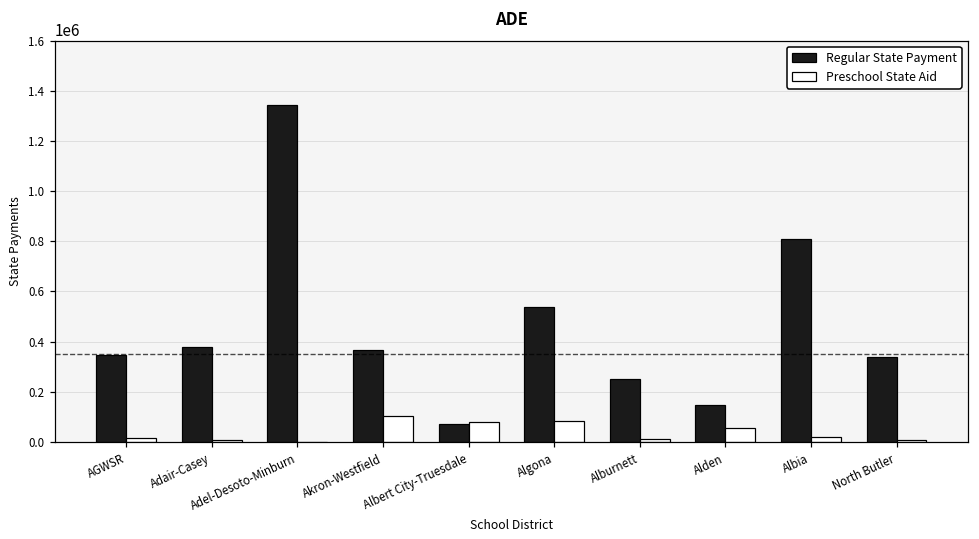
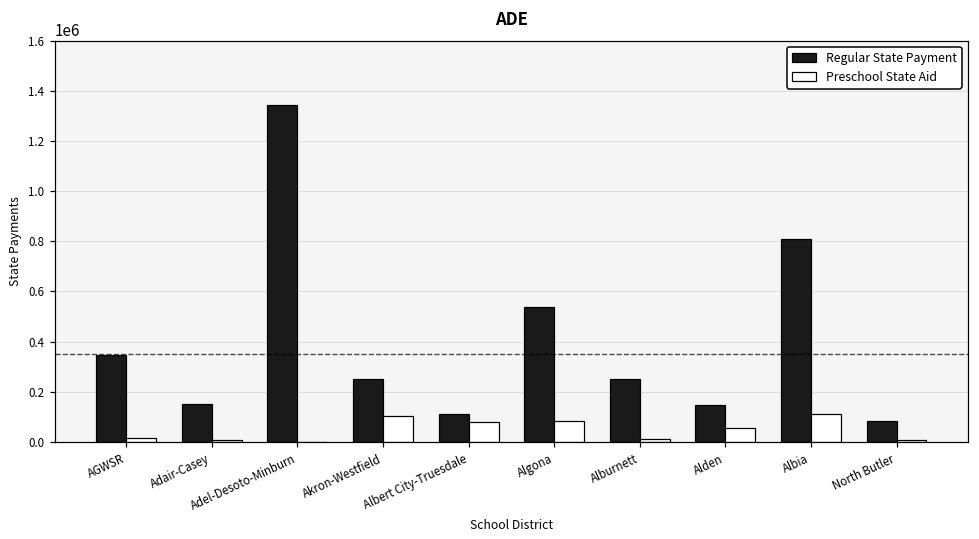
  {
    "Regular State Payment": {
      "AGWSR": 350000,
-     "Adair-Casey": 380000,
+     "Adair-Casey": 150000,
      "Adel-Desoto-Minburn": 1340000,
-     "Akron-Westfield": 370000,
-     "Albert City-Truesdale": 70000,
+     "Akron-Westfield": 250000,
+     "Albert City-Truesdale": 110000,
      "Algona": 540000,
      "Alburnett": 250000,
      "Alden": 150000,
      "Albia": 810000,
-     "North Butler": 340000
+     "North Butler": 80000
    },
    "Preschool State Aid": {
      "AGWSR": 20000,
      "Adel-Desoto-Minburn": 0,
      "Akron-Westfield": 100000,
      "Albert City-Truesdale": 80000,
      "Algona": 80000,
      "Alburnett": 10000,
      "Alden": 60000,
-     "Albia": 20000
+     "Albia": 110000
    }
  }
